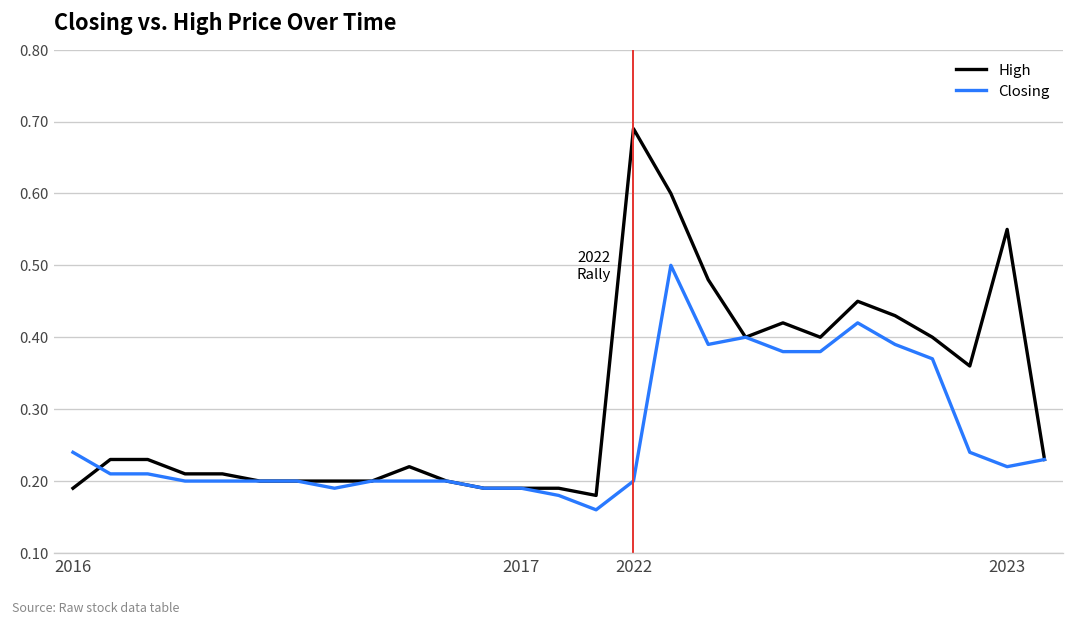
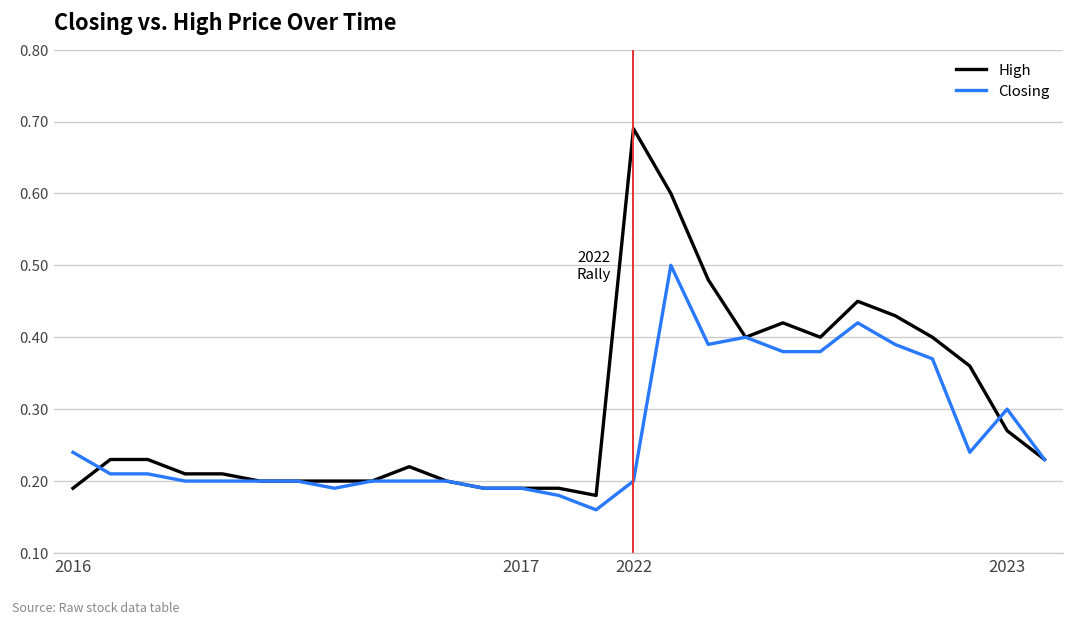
  {
    "High": {
      "2016": 0.19,
      "2022": 0.69,
-     "2023": 0.55
+     "2023": 0.27
    },
    "Closing": {
      "2016": 0.24,
      "2022": 0.20,
-     "2023": 0.22
+     "2023": 0.30
    }
  }
